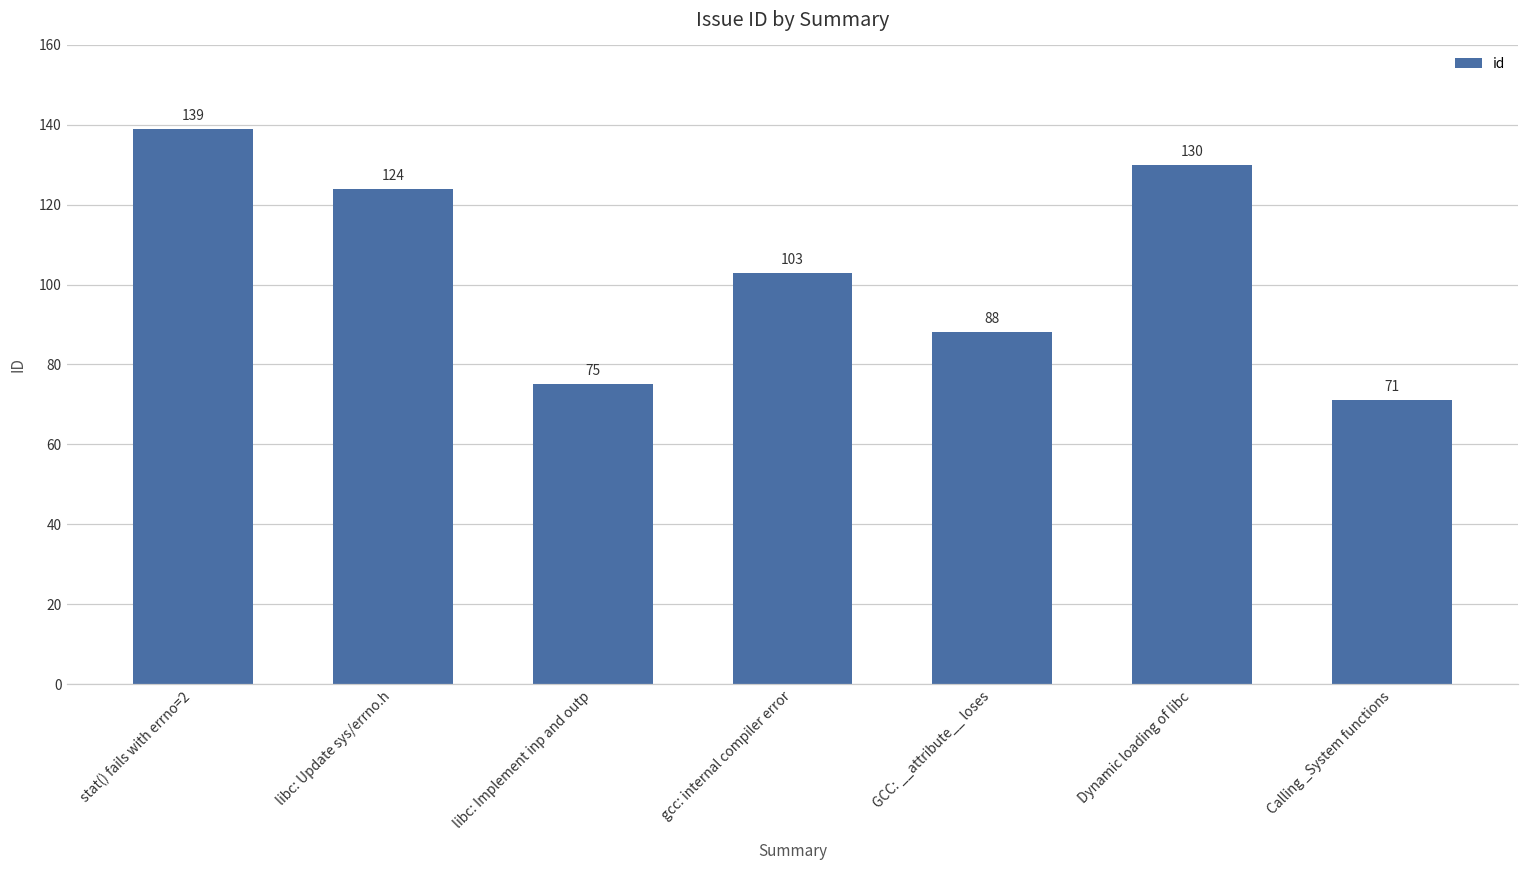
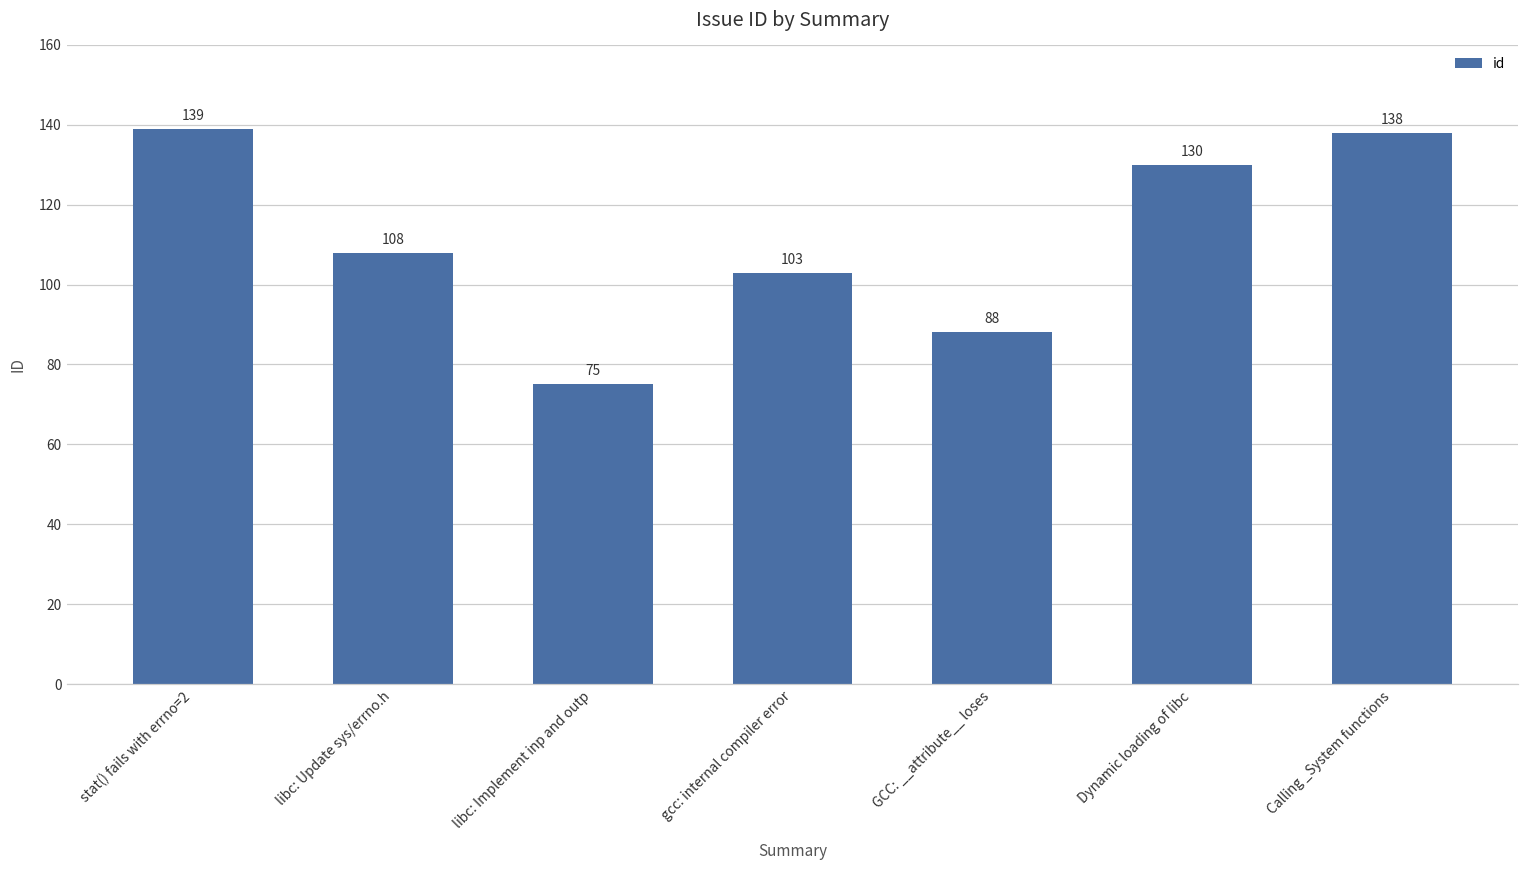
  {
    "stat() fails with errno=2": 139,
-   "libc: Update sys/errno.h": 124,
+   "libc: Update sys/errno.h": 108,
    "libc: Implement inp and outp": 75,
    "gcc: internal compiler error": 103,
    "GCC: __attribute__ loses": 88,
    "Dynamic loading of libc": 130,
-   "Calling _System functions": 71
+   "Calling _System functions": 138
  }
